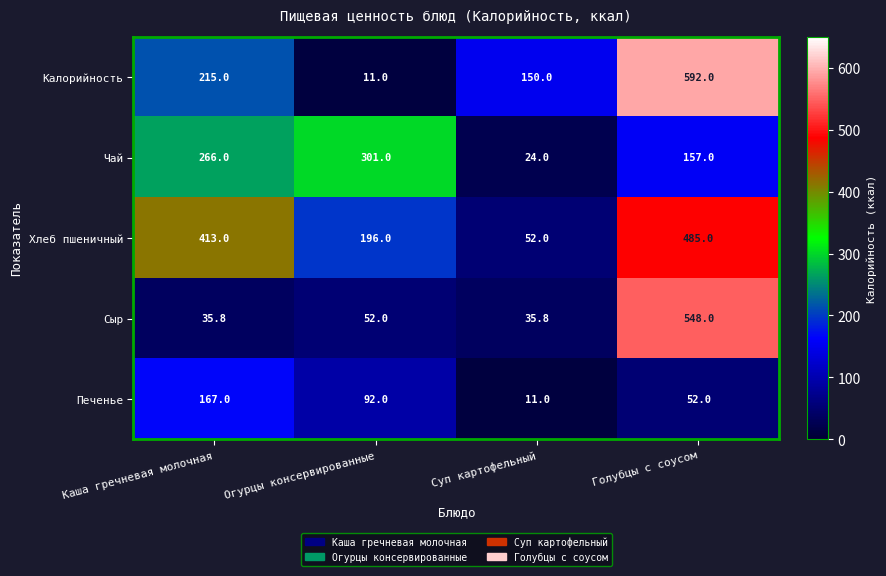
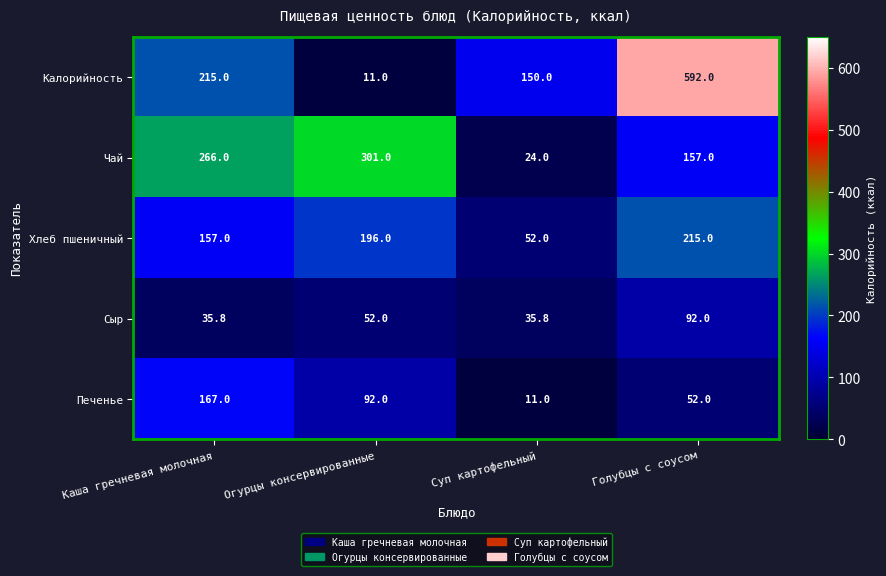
  {
    "Калорийность": {
      "Каша гречневая молочная": 215.0,
      "Огурцы консервированные": 11.0,
      "Суп картофельный": 150.0,
      "Голубцы с соусом": 592.0
    },
    "Чай": {
      "Каша гречневая молочная": 266.0,
      "Огурцы консервированные": 301.0,
      "Суп картофельный": 24.0,
      "Голубцы с соусом": 157.0
    },
    "Хлеб пшеничный": {
-     "Каша гречневая молочная": 413.0,
+     "Каша гречневая молочная": 157.0,
      "Огурцы консервированные": 196.0,
      "Суп картофельный": 52.0,
-     "Голубцы с соусом": 485.0
+     "Голубцы с соусом": 215.0
    },
    "Сыр": {
      "Каша гречневая молочная": 35.8,
      "Огурцы консервированные": 52.0,
      "Суп картофельный": 35.8,
-     "Голубцы с соусом": 548.0
+     "Голубцы с соусом": 92.0
    },
    "Печенье": {
      "Каша гречневая молочная": 167.0,
      "Огурцы консервированные": 92.0,
      "Суп картофельный": 11.0,
      "Голубцы с соусом": 52.0
    }
  }
